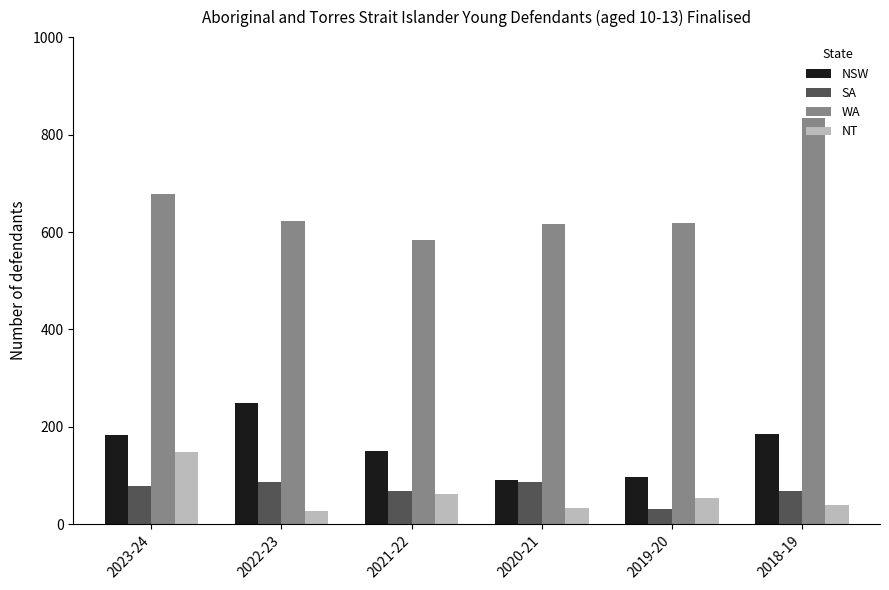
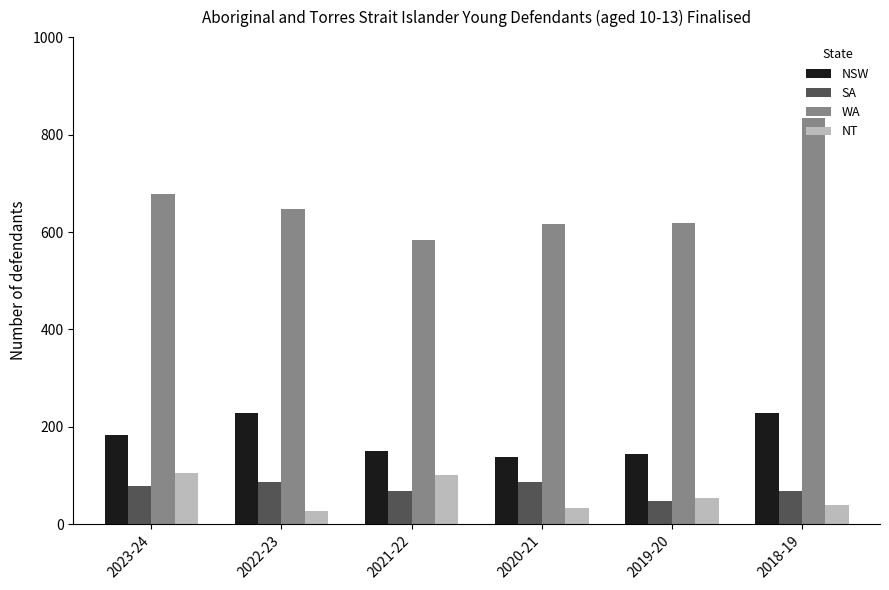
  {
    "NSW": {
      "2023-24": 180,
-     "2022-23": 250,
+     "2022-23": 230,
      "2021-22": 150,
-     "2020-21": 90,
-     "2019-20": 100,
-     "2018-19": 190
+     "2020-21": 140,
+     "2019-20": 150,
+     "2018-19": 230
    },
    "SA": {
      "2023-24": 80,
      "2022-23": 90,
      "2021-22": 70,
      "2020-21": 90,
-     "2019-20": 30,
+     "2019-20": 50,
      "2018-19": 70
    },
    "WA": {
      "2023-24": 680,
-     "2022-23": 620,
+     "2022-23": 650,
      "2021-22": 580,
      "2020-21": 620,
      "2019-20": 620,
      "2018-19": 830
    },
    "NT": {
-     "2023-24": 150,
+     "2023-24": 110,
      "2022-23": 30,
-     "2021-22": 60,
+     "2021-22": 100,
      "2020-21": 30,
      "2019-20": 50,
      "2018-19": 40
    }
  }
